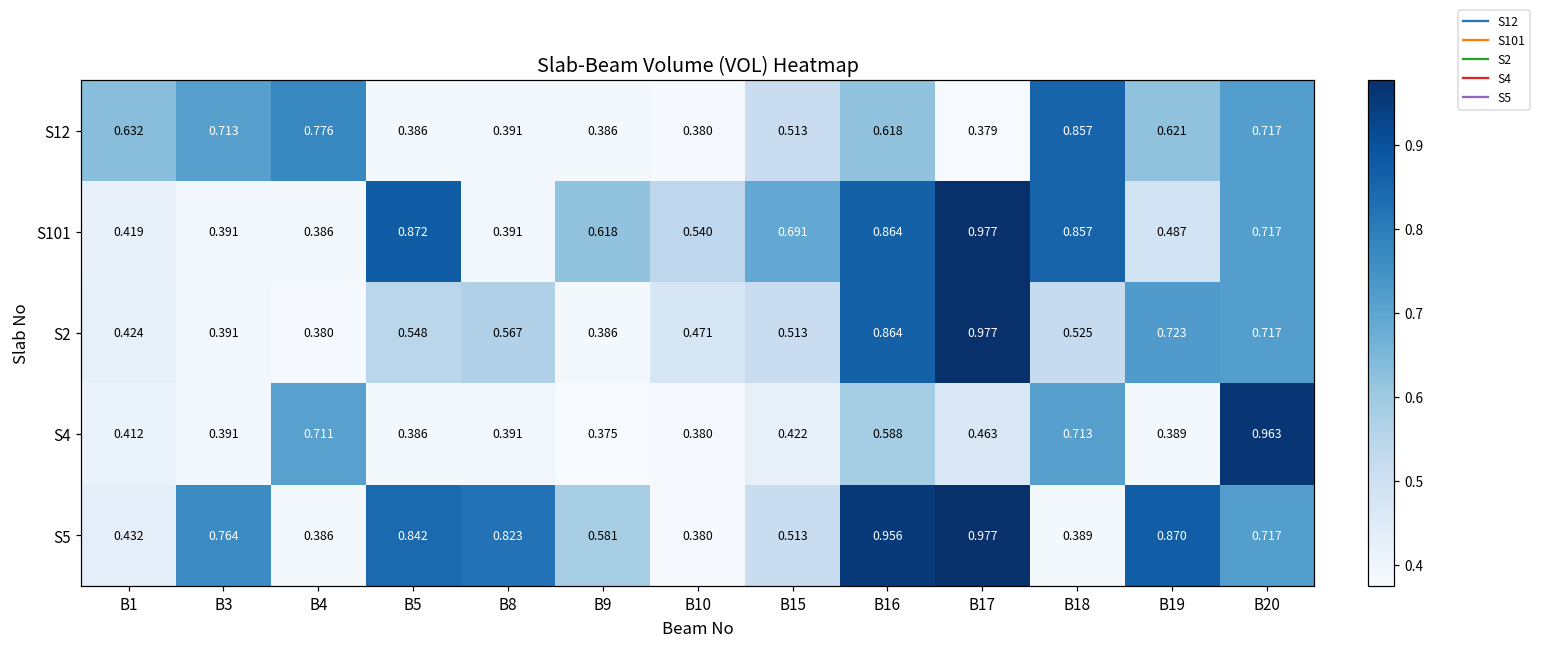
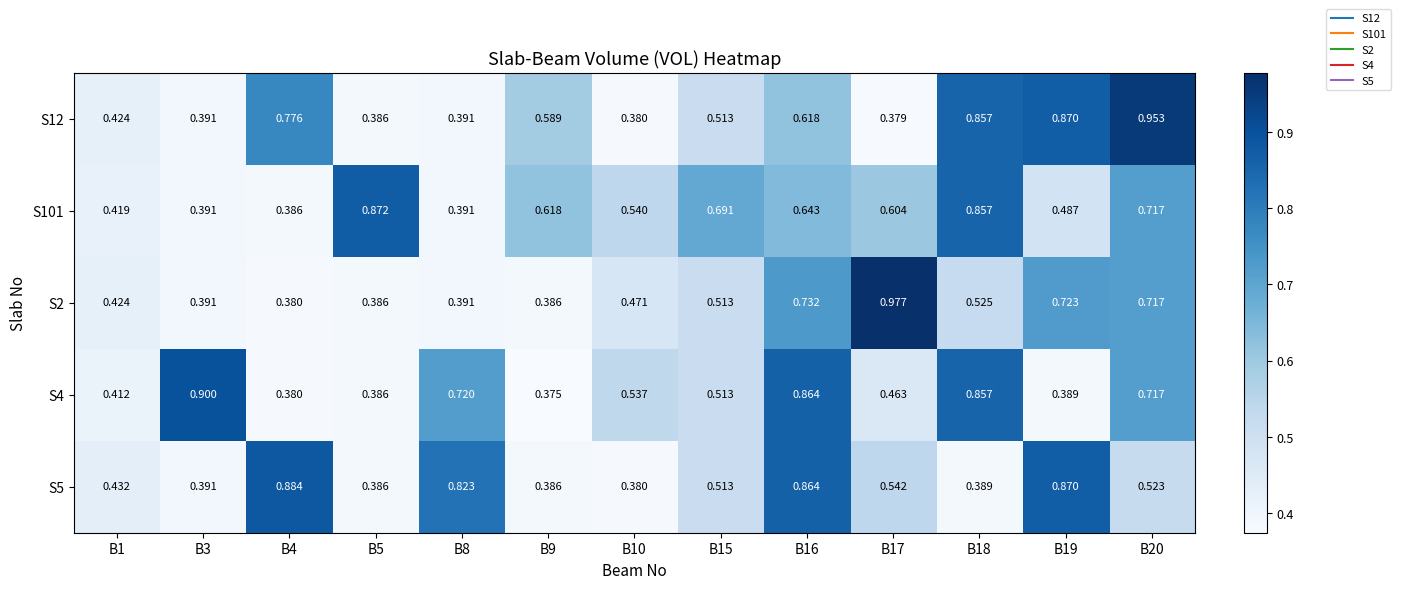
  {
    "S12": {
-     "B1": 0.632,
-     "B3": 0.713,
+     "B1": 0.424,
+     "B3": 0.391,
      "B4": 0.776,
      "B5": 0.386,
      "B8": 0.391,
-     "B9": 0.386,
+     "B9": 0.589,
      "B10": 0.380,
      "B15": 0.513,
      "B16": 0.618,
      "B17": 0.379,
      "B18": 0.857,
-     "B19": 0.621,
-     "B20": 0.717
+     "B19": 0.870,
+     "B20": 0.953
    },
    "S101": {
      "B1": 0.419,
      "B3": 0.391,
      "B4": 0.386,
      "B5": 0.872,
      "B8": 0.391,
      "B9": 0.618,
      "B10": 0.540,
      "B15": 0.691,
-     "B16": 0.864,
-     "B17": 0.977,
+     "B16": 0.643,
+     "B17": 0.604,
      "B18": 0.857,
      "B19": 0.487,
      "B20": 0.717
    },
    "S2": {
      "B1": 0.424,
      "B3": 0.391,
      "B4": 0.380,
-     "B5": 0.548,
-     "B8": 0.567,
+     "B5": 0.386,
+     "B8": 0.391,
      "B9": 0.386,
      "B10": 0.471,
      "B15": 0.513,
-     "B16": 0.864,
+     "B16": 0.732,
      "B17": 0.977,
      "B18": 0.525,
      "B19": 0.723,
      "B20": 0.717
    },
    "S4": {
      "B1": 0.412,
-     "B3": 0.391,
-     "B4": 0.711,
+     "B3": 0.900,
+     "B4": 0.380,
      "B5": 0.386,
-     "B8": 0.391,
+     "B8": 0.720,
      "B9": 0.375,
-     "B10": 0.380,
-     "B15": 0.422,
-     "B16": 0.588,
+     "B10": 0.537,
+     "B15": 0.513,
+     "B16": 0.864,
      "B17": 0.463,
-     "B18": 0.713,
+     "B18": 0.857,
      "B19": 0.389,
-     "B20": 0.963
+     "B20": 0.717
    },
    "S5": {
      "B1": 0.432,
-     "B3": 0.764,
-     "B4": 0.386,
-     "B5": 0.842,
+     "B3": 0.391,
+     "B4": 0.884,
+     "B5": 0.386,
      "B8": 0.823,
-     "B9": 0.581,
+     "B9": 0.386,
      "B10": 0.380,
      "B15": 0.513,
-     "B16": 0.956,
-     "B17": 0.977,
+     "B16": 0.864,
+     "B17": 0.542,
      "B18": 0.389,
      "B19": 0.870,
-     "B20": 0.717
+     "B20": 0.523
    }
  }
